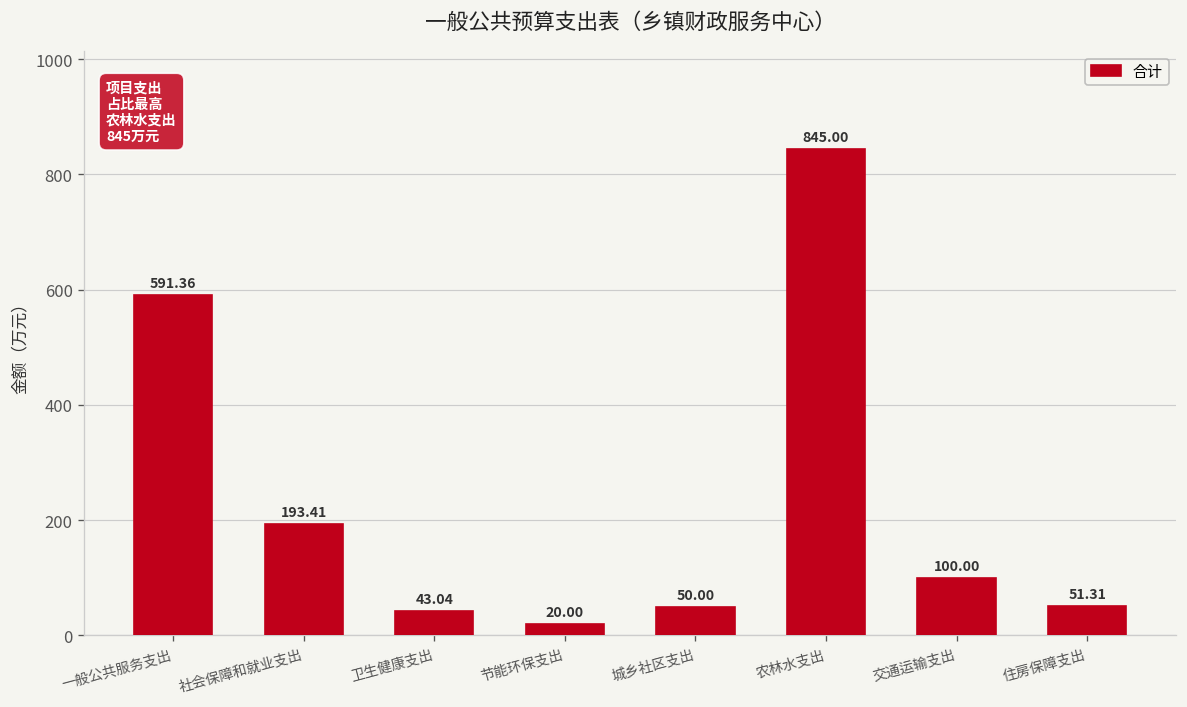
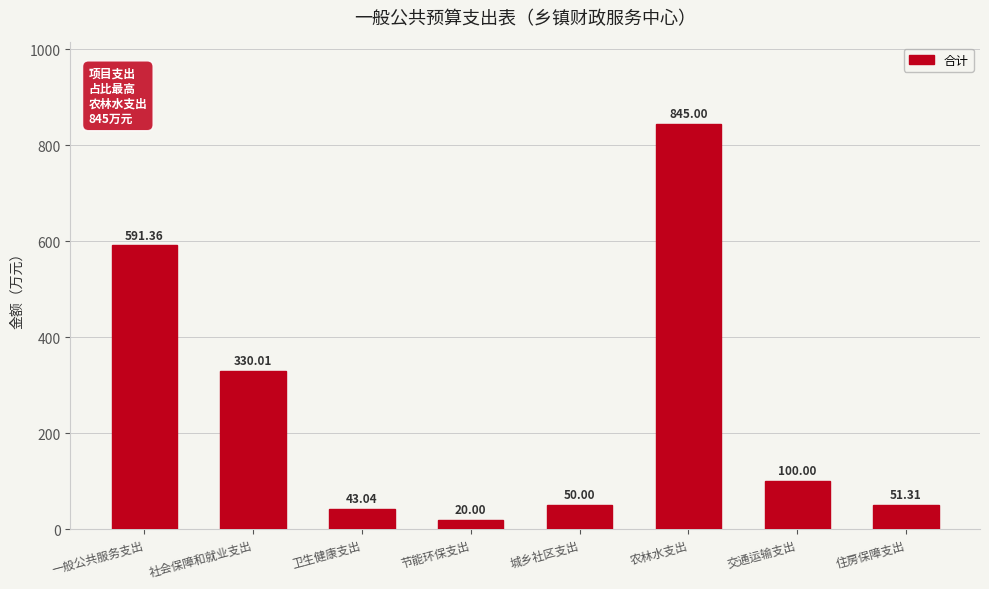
  {
    "一般公共服务支出": 591.36,
-   "社会保障和就业支出": 193.41,
+   "社会保障和就业支出": 330.01,
    "卫生健康支出": 43.04,
    "节能环保支出": 20.00,
    "城乡社区支出": 50.00,
    "农林水支出": 845.00,
    "交通运输支出": 100.00,
    "住房保障支出": 51.31
  }
